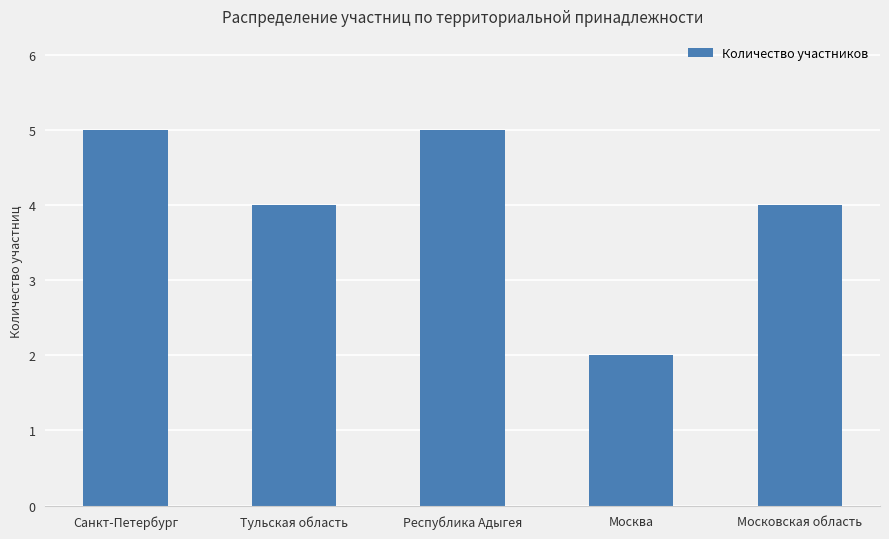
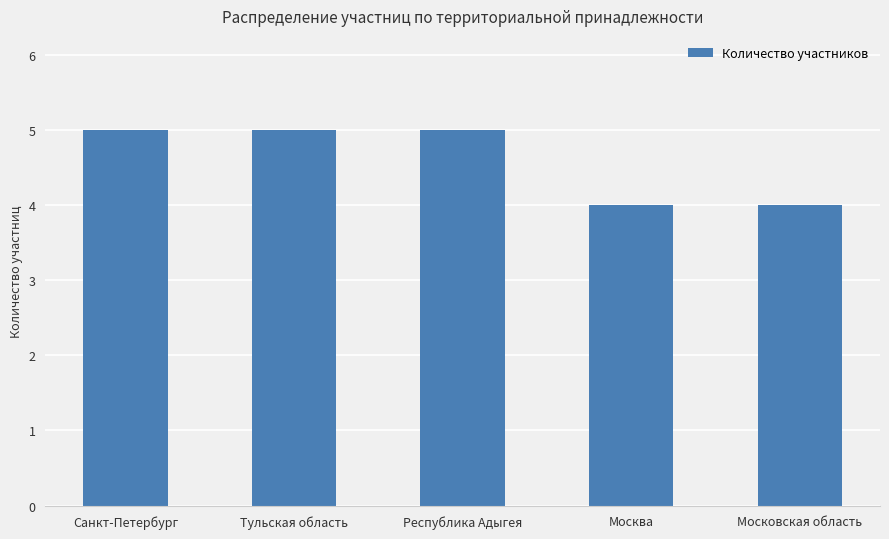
  {
    "Санкт-Петербург": 5,
-   "Тульская область": 4,
+   "Тульская область": 5,
    "Республика Адыгея": 5,
-   "Москва": 2,
+   "Москва": 4,
    "Московская область": 4
  }
